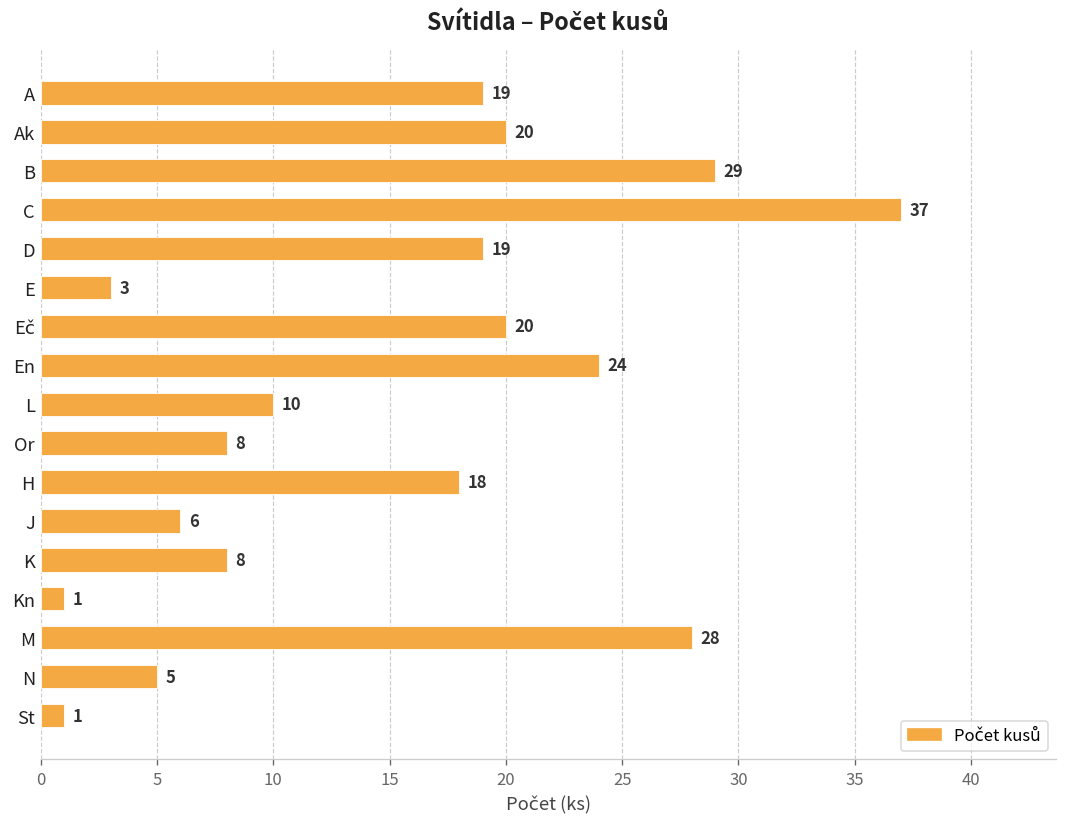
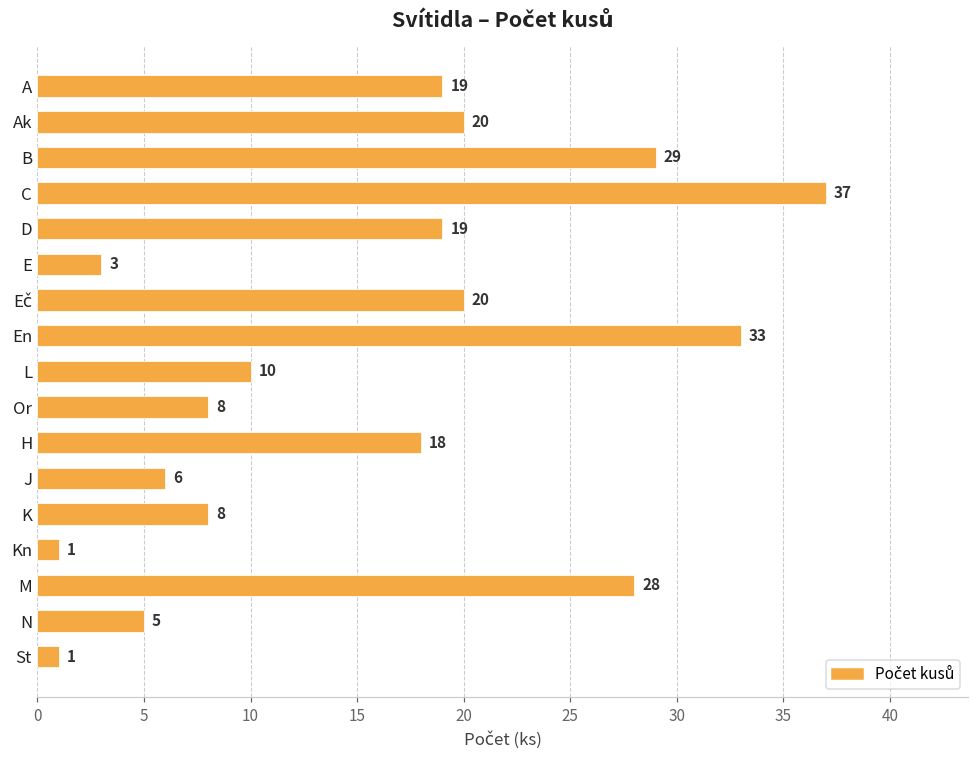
  {
    "A": 19,
    "Ak": 20,
    "B": 29,
    "C": 37,
    "D": 19,
    "E": 3,
    "Eč": 20,
-   "En": 24,
+   "En": 33,
    "L": 10,
    "Or": 8,
    "H": 18,
    "J": 6,
    "K": 8,
    "Kn": 1,
    "M": 28,
    "N": 5,
    "St": 1
  }
